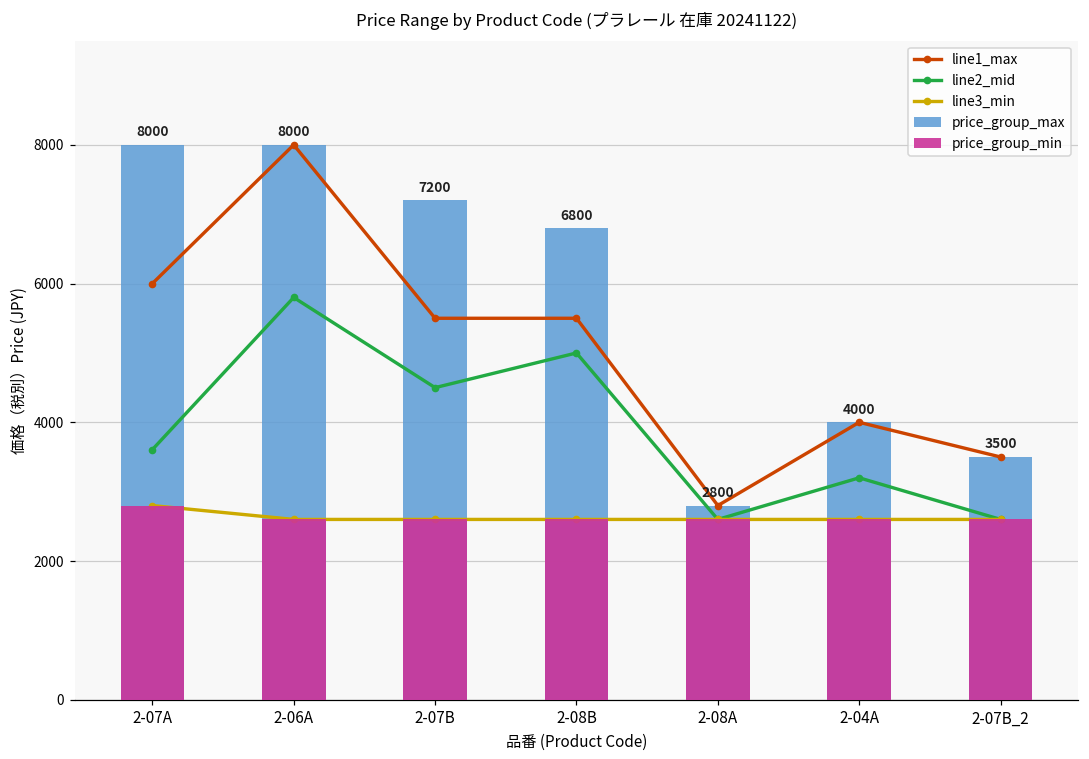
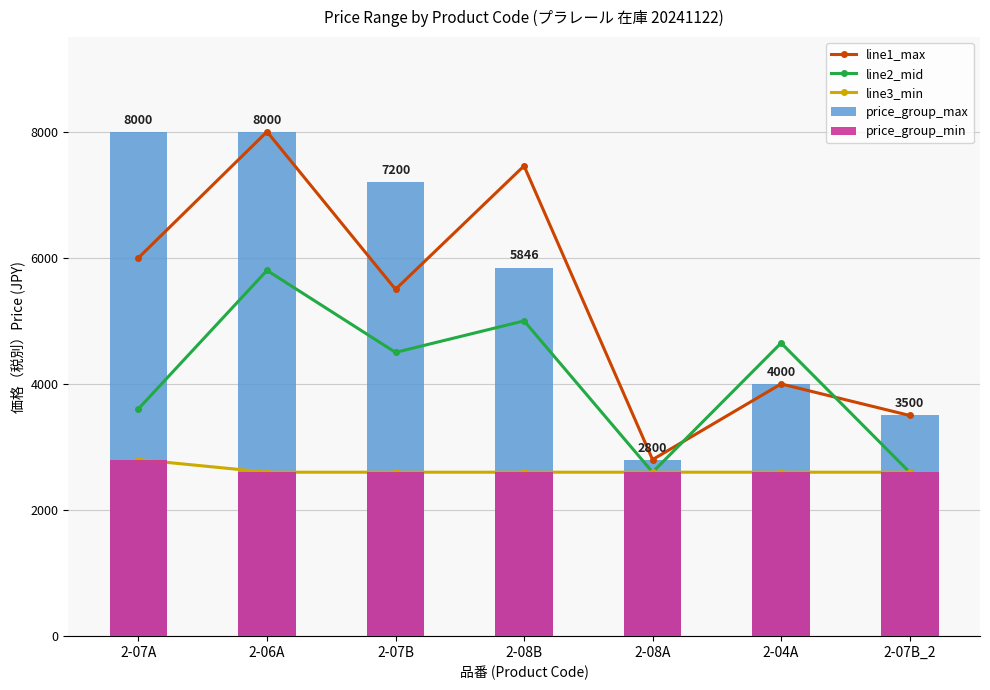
  {
    "line1_max": {
      "2-07A": 6000,
      "2-07B": 5500,
-     "2-08B": 5500
+     "2-08B": 7500
    },
    "price_group_max": {
      "2-07A": 8000,
      "2-06A": 8000,
      "2-07B": 7200,
-     "2-08B": 6800,
+     "2-08B": 5846,
      "2-08A": 2800,
      "2-04A": 4000,
      "2-07B_2": 3500
    },
    "line2_mid": {
      "2-07A": 3600,
      "2-06A": 5800,
      "2-07B": 4500,
      "2-08B": 5000,
-     "2-04A": 3200
+     "2-04A": 4600
    },
    "price_group_min": {
      "2-07A": 2800,
      "2-06A": 2600,
      "2-07B": 2600,
      "2-08B": 2600,
      "2-04A": 2600
    }
  }
